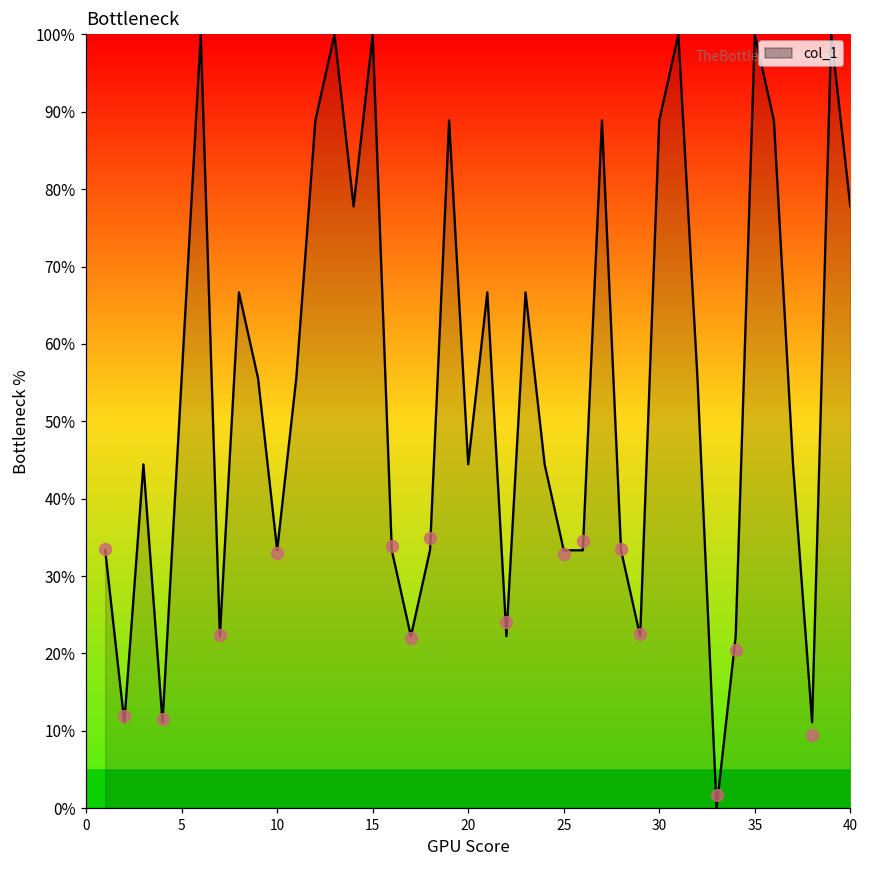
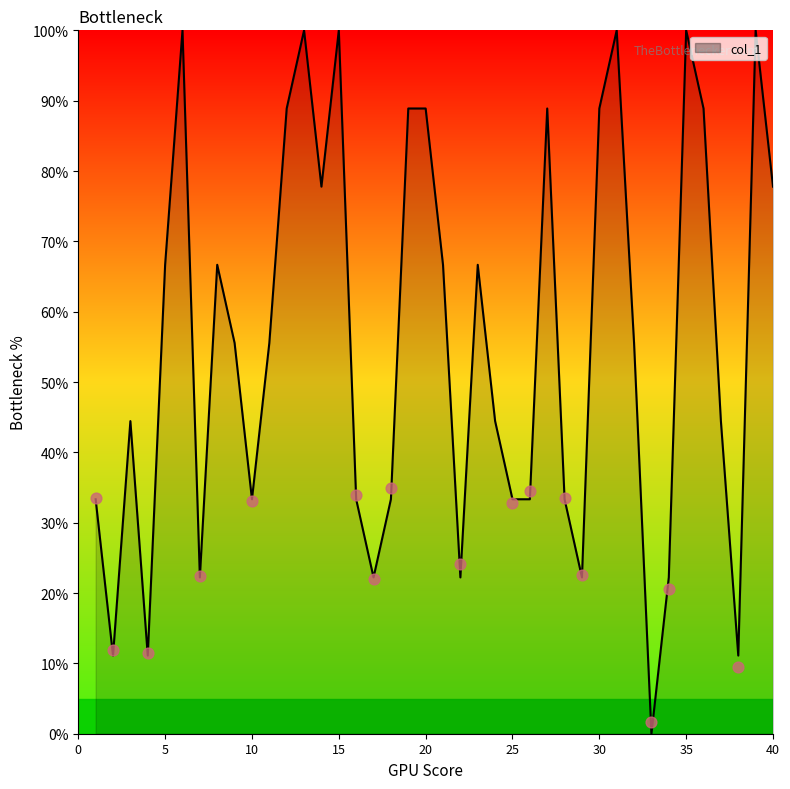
  {
    "col_1": {
-     "5": "56%",
+     "5": "67%",
      "15": "100%",
-     "20": "44%",
+     "20": "89%",
      "25": "33%",
      "30": "89%",
      "35": "100%",
      "40": "78%"
    }
  }
